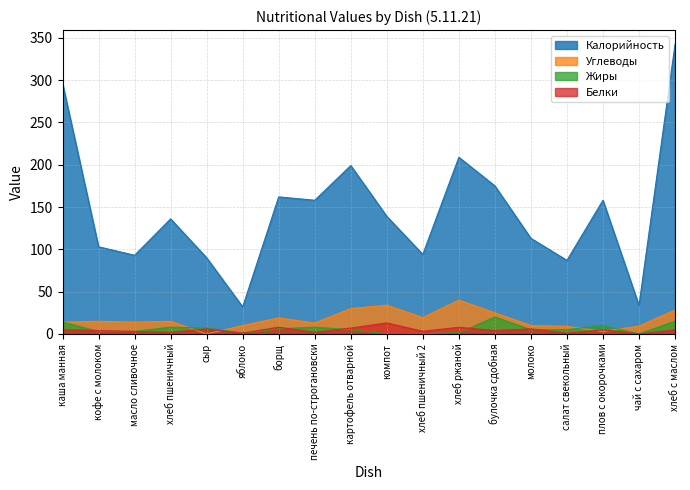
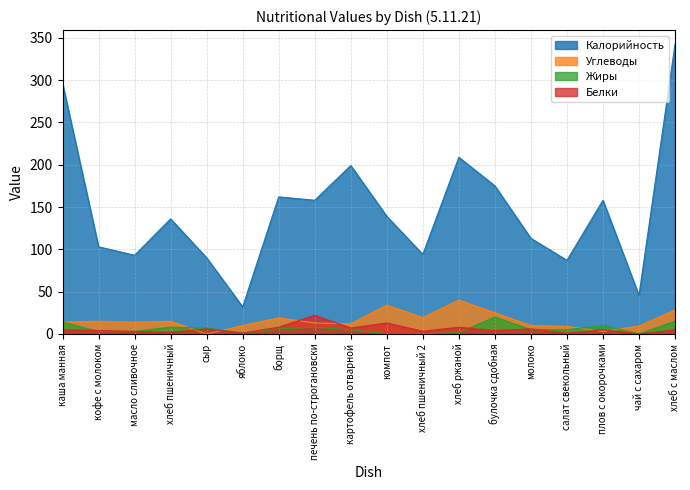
  {
    "Калорийность": {
      "каша манная": 300,
      "кофе с молоком": 100,
      "масло сливочное": 90,
      "хлеб пшеничный": 140,
      "сыр": 90,
      "яблоко": 30,
      "борщ": 160,
      "печень по-строгановски": 160,
      "картофель отварной": 200,
      "компот": 140,
      "хлеб пшеничный 2": 90,
      "хлеб ржаной": 210,
      "булочка сдобная": 180,
      "молоко": 110,
      "салат свекольный": 90,
      "плов с окорочками": 160,
-     "чай с сахаром": 30,
+     "чай с сахаром": 50,
      "хлеб с маслом": 340
    },
    "Углеводы": {
      "кофе с молоком": 20,
      "масло сливочное": 10,
      "хлеб пшеничный": 20,
      "сыр": 0,
      "яблоко": 10,
      "борщ": 20,
      "печень по-строгановски": 10,
-     "картофель отварной": 30,
+     "картофель отварной": 10,
      "компот": 30,
      "хлеб пшеничный 2": 20,
      "хлеб ржаной": 40,
      "булочка сдобная": 30,
      "молоко": 10,
      "салат свекольный": 10,
      "чай с сахаром": 10,
      "хлеб с маслом": 30
    },
    "Жиры": {
      "хлеб пшеничный": 10,
      "печень по-строгановски": 10,
      "компот": 0,
      "хлеб ржаной": 0,
      "булочка сдобная": 20,
      "салат свекольный": 10,
      "плов с окорочками": 10,
      "хлеб с маслом": 20
    },
    "Белки": {
      "каша манная": 10,
      "хлеб пшеничный": 0,
-     "печень по-строгановски": 0,
+     "печень по-строгановски": 20,
      "компот": 10,
      "хлеб ржаной": 10,
      "булочка сдобная": 0,
      "салат свекольный": 0,
      "хлеб с маслом": 0
    }
  }
